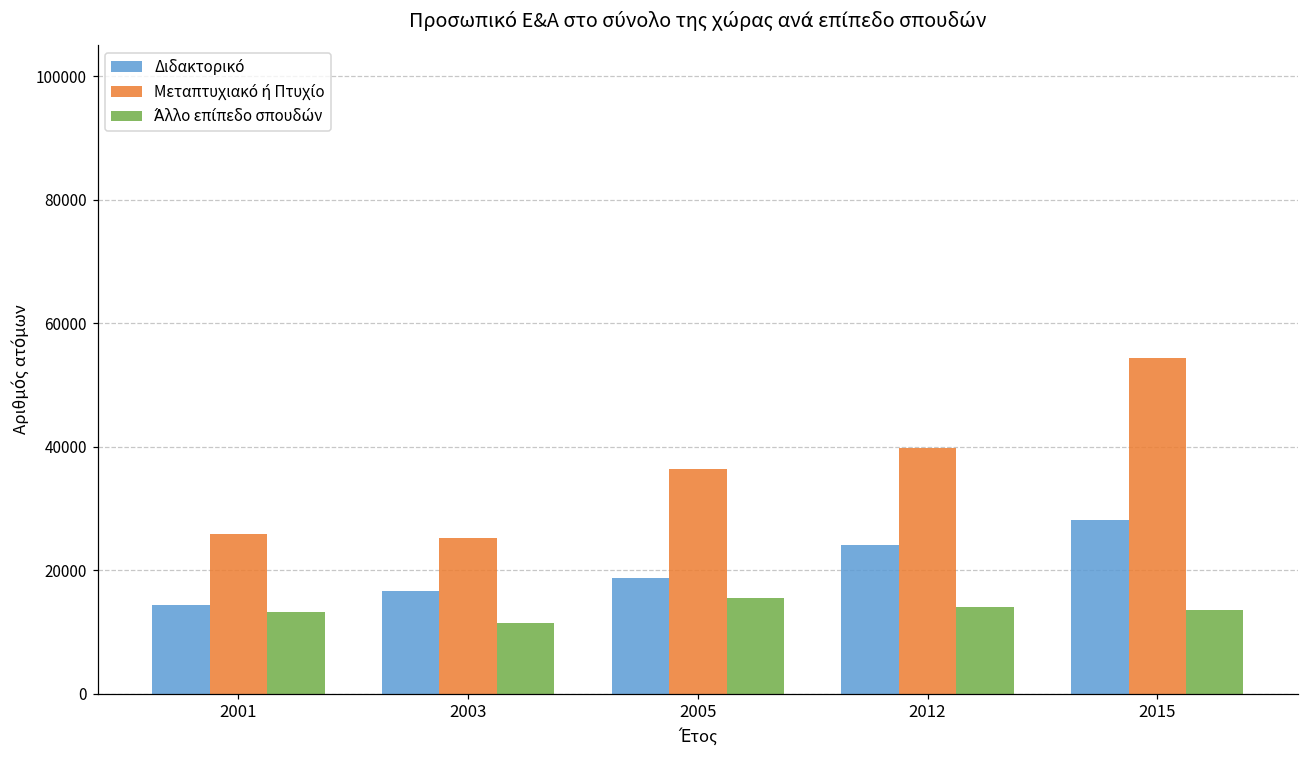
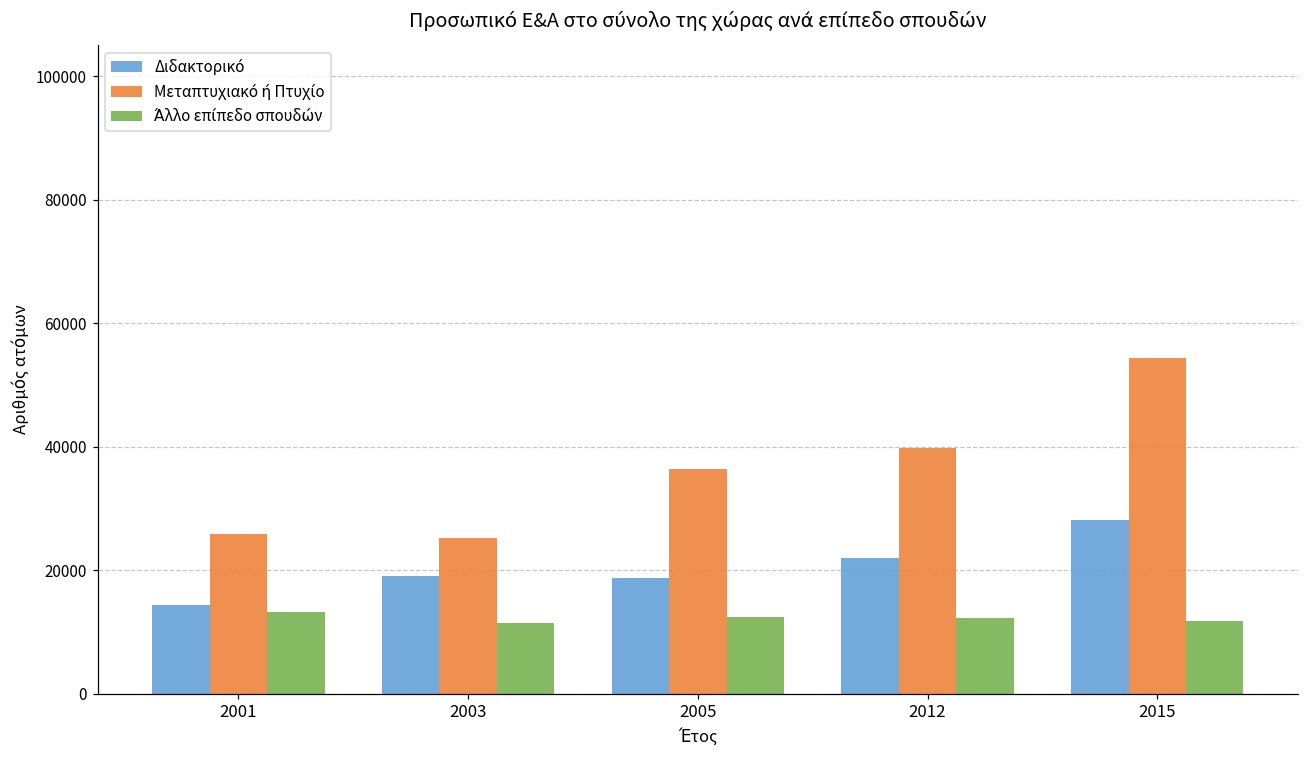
  {
    "Διδακτορικό": {
      "2001": 14000,
-     "2003": 17000,
+     "2003": 19000,
      "2005": 19000,
-     "2012": 24000,
+     "2012": 22000,
      "2015": 28000
    },
    "Μεταπτυχιακό ή Πτυχίο": {
      "2001": 26000,
      "2003": 25000,
      "2005": 36000,
      "2012": 40000,
      "2015": 54000
    },
    "Άλλο επίπεδο σπουδών": {
      "2001": 13000,
      "2003": 12000,
-     "2005": 15000,
-     "2012": 14000,
-     "2015": 14000
+     "2005": 12000,
+     "2012": 12000,
+     "2015": 12000
    }
  }
